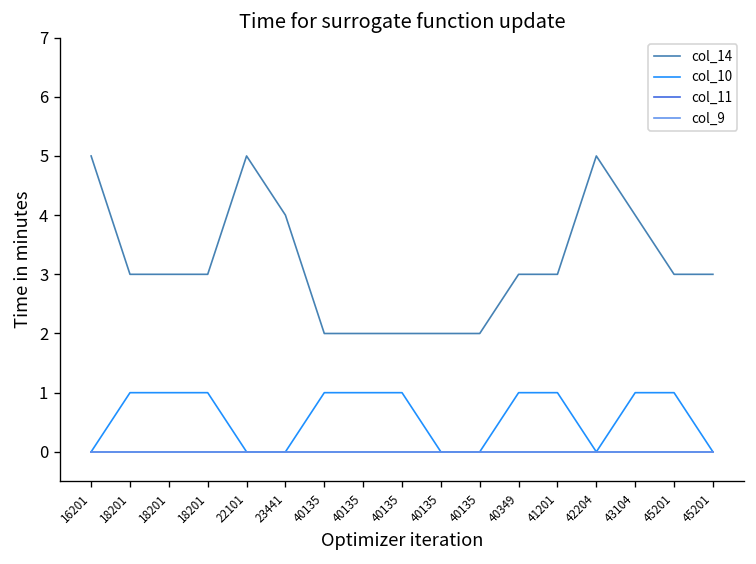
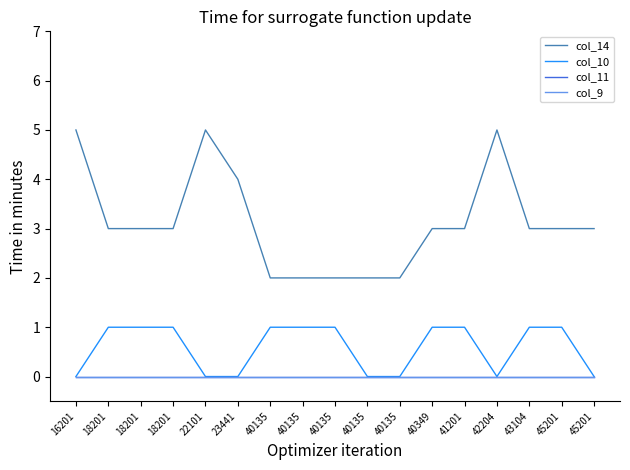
  {
    "col_14": {
      "16201": 5,
      "22101": 5,
      "23441": 4,
      "40349": 3,
      "41201": 3,
      "42204": 5,
-     "43104": 4
+     "43104": 3
    },
    "col_10": {
      "40349": 1,
      "41201": 1,
      "43104": 1
    },
    "col_9": {
      "40349": 0,
      "41201": 0,
      "43104": 0
    }
  }
